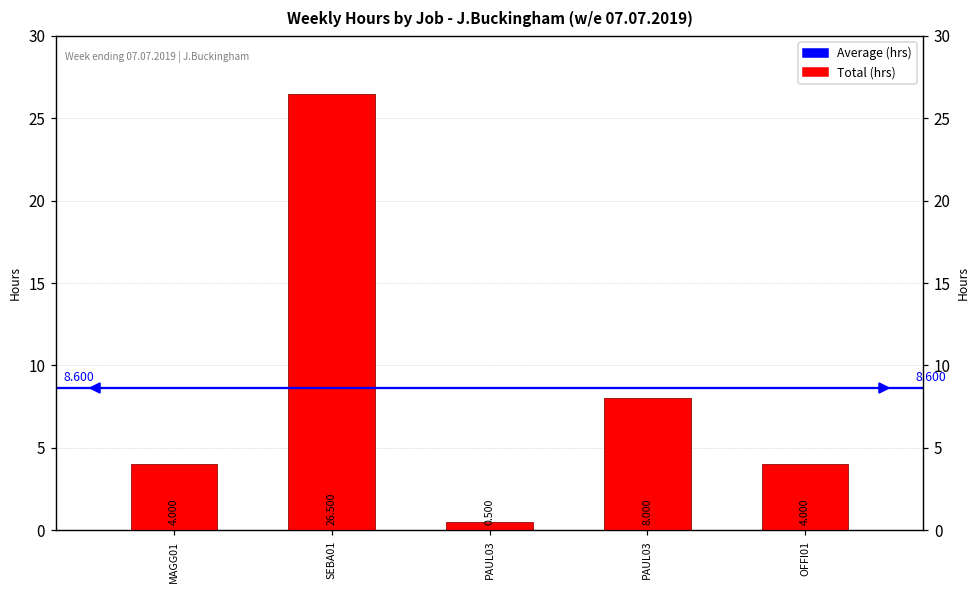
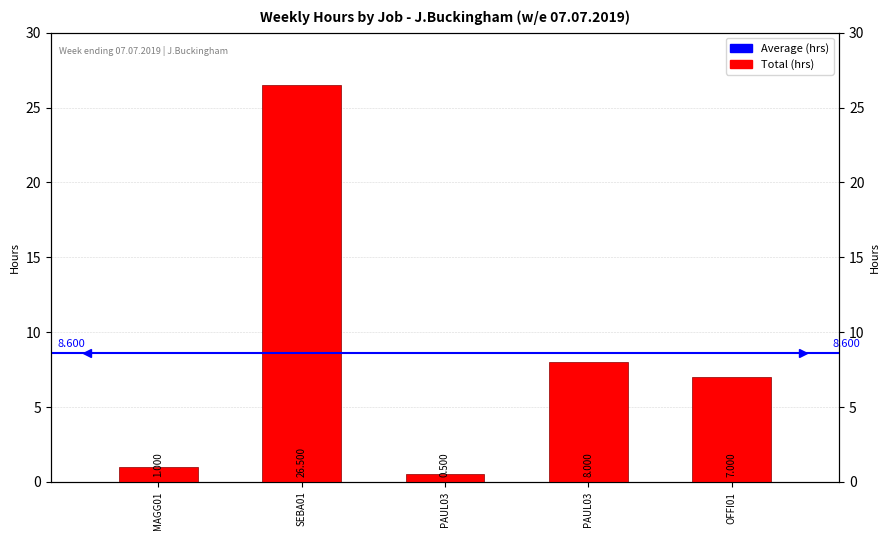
  {
    "Total (hrs)": {
-     "MAGG01": 4.000,
+     "MAGG01": 1.000,
      "SEBA01": 26.500,
-     "OFFI01": 4.000
+     "OFFI01": 7.000
    }
  }
